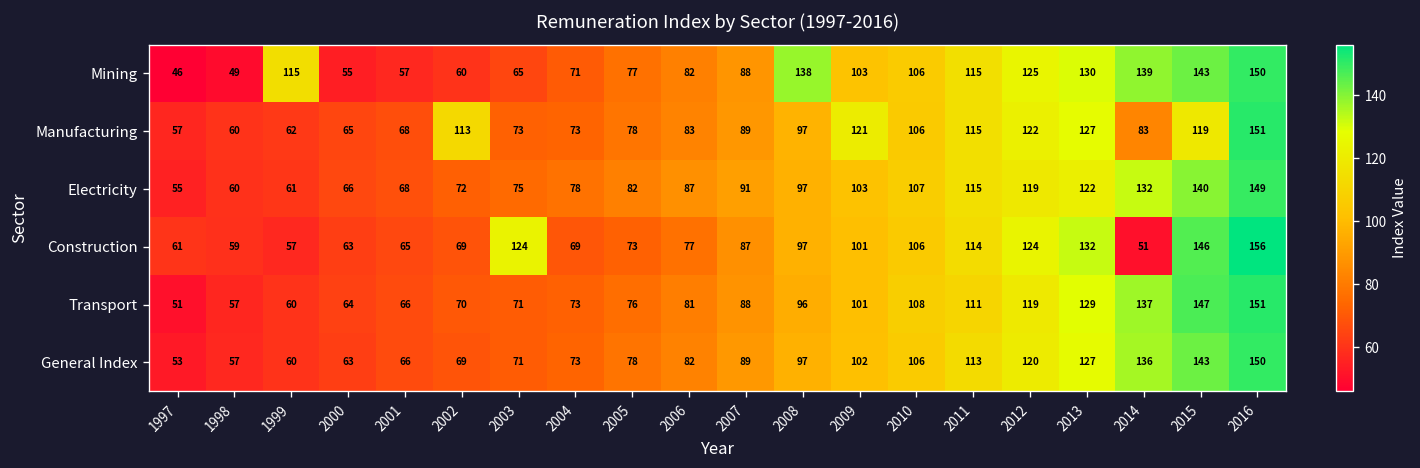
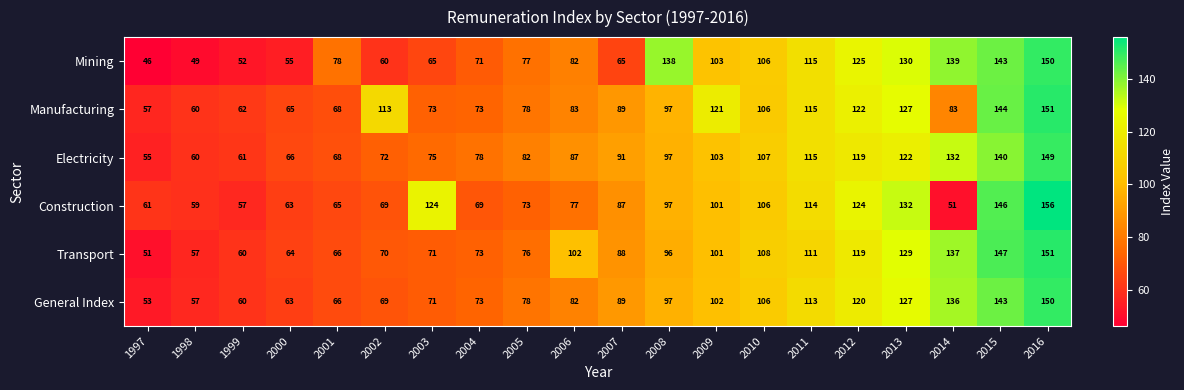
  {
    "Mining": {
      "1997": 46,
      "1998": 49,
-     "1999": 115,
+     "1999": 52,
      "2000": 55,
-     "2001": 57,
+     "2001": 78,
      "2002": 60,
      "2003": 65,
      "2004": 71,
      "2005": 77,
      "2006": 82,
-     "2007": 88,
+     "2007": 65,
      "2008": 138,
      "2009": 103,
      "2010": 106,
      "2011": 115,
      "2012": 125,
      "2013": 130,
      "2014": 139,
      "2015": 143,
      "2016": 150
    },
    "Manufacturing": {
      "1997": 57,
      "1998": 60,
      "1999": 62,
      "2000": 65,
      "2001": 68,
      "2002": 113,
      "2003": 73,
      "2004": 73,
      "2005": 78,
      "2006": 83,
      "2007": 89,
      "2008": 97,
      "2009": 121,
      "2010": 106,
      "2011": 115,
      "2012": 122,
      "2013": 127,
      "2014": 83,
-     "2015": 119,
+     "2015": 144,
      "2016": 151
    },
    "Electricity": {
      "1997": 55,
      "1998": 60,
      "1999": 61,
      "2000": 66,
      "2001": 68,
      "2002": 72,
      "2003": 75,
      "2004": 78,
      "2005": 82,
      "2006": 87,
      "2007": 91,
      "2008": 97,
      "2009": 103,
      "2010": 107,
      "2011": 115,
      "2012": 119,
      "2013": 122,
      "2014": 132,
      "2015": 140,
      "2016": 149
    },
    "Construction": {
      "1997": 61,
      "1998": 59,
      "1999": 57,
      "2000": 63,
      "2001": 65,
      "2002": 69,
      "2003": 124,
      "2004": 69,
      "2005": 73,
      "2006": 77,
      "2007": 87,
      "2008": 97,
      "2009": 101,
      "2010": 106,
      "2011": 114,
      "2012": 124,
      "2013": 132,
      "2014": 51,
      "2015": 146,
      "2016": 156
    },
    "Transport": {
      "1997": 51,
      "1998": 57,
      "1999": 60,
      "2000": 64,
      "2001": 66,
      "2002": 70,
      "2003": 71,
      "2004": 73,
      "2005": 76,
-     "2006": 81,
+     "2006": 102,
      "2007": 88,
      "2008": 96,
      "2009": 101,
      "2010": 108,
      "2011": 111,
      "2012": 119,
      "2013": 129,
      "2014": 137,
      "2015": 147,
      "2016": 151
    },
    "General Index": {
      "1997": 53,
      "1998": 57,
      "1999": 60,
      "2000": 63,
      "2001": 66,
      "2002": 69,
      "2003": 71,
      "2004": 73,
      "2005": 78,
      "2006": 82,
      "2007": 89,
      "2008": 97,
      "2009": 102,
      "2010": 106,
      "2011": 113,
      "2012": 120,
      "2013": 127,
      "2014": 136,
      "2015": 143,
      "2016": 150
    }
  }
